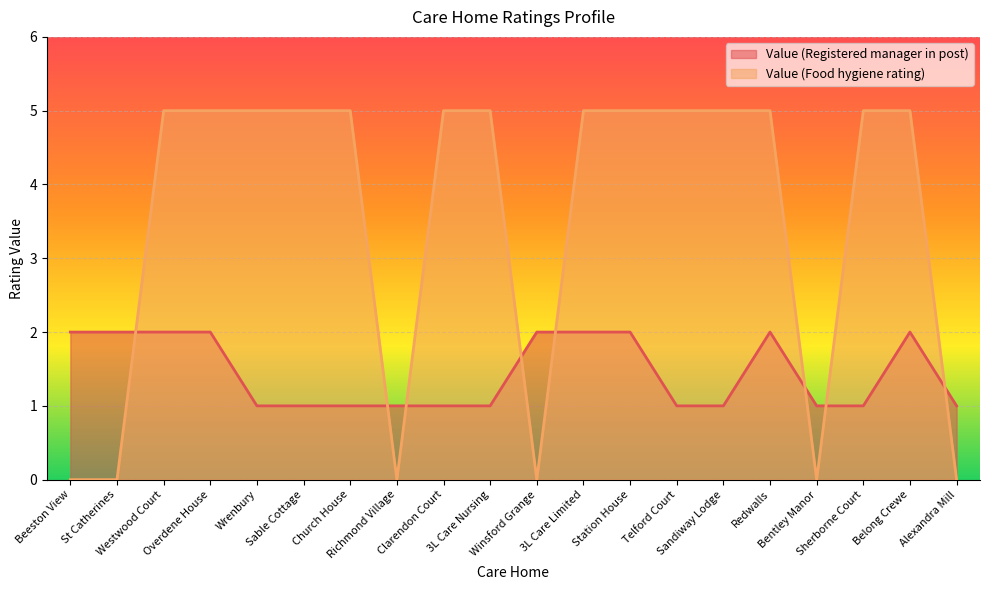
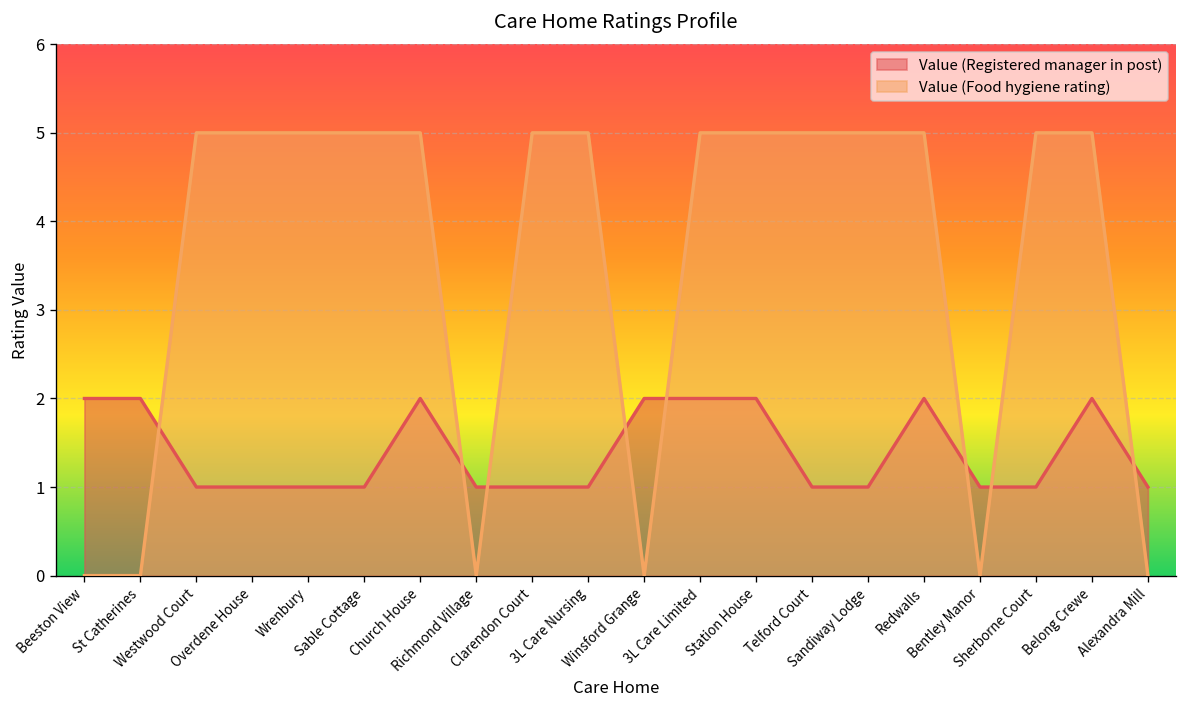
  {
    "Value (Registered manager in post)": {
      "Beeston View": 2,
      "St Catherines": 2,
-     "Westwood Court": 2,
-     "Overdene House": 2,
+     "Westwood Court": 1,
+     "Overdene House": 1,
      "Wrenbury": 1,
      "Sable Cottage": 1,
-     "Church House": 1,
+     "Church House": 2,
      "Richmond Village": 1,
      "Clarendon Court": 1,
      "3L Care Nursing": 1,
      "Winsford Grange": 2,
      "3L Care Limited": 2,
      "Station House": 2,
      "Telford Court": 1,
      "Sandiway Lodge": 1,
      "Redwalls": 2,
      "Bentley Manor": 1,
      "Sherborne Court": 1,
      "Belong Crewe": 2,
      "Alexandra Mill": 1
    },
    "Value (Food hygiene rating)": {
      "Beeston View": 0,
      "St Catherines": 0,
      "Westwood Court": 5,
      "Overdene House": 5,
      "Wrenbury": 5,
      "Sable Cottage": 5,
      "Church House": 5,
      "Richmond Village": 0,
      "Clarendon Court": 5,
      "3L Care Nursing": 5,
      "Winsford Grange": 0,
      "3L Care Limited": 5,
      "Station House": 5,
      "Telford Court": 5,
      "Sandiway Lodge": 5,
      "Redwalls": 5,
      "Bentley Manor": 0,
      "Sherborne Court": 5,
      "Belong Crewe": 5,
      "Alexandra Mill": 0
    }
  }
